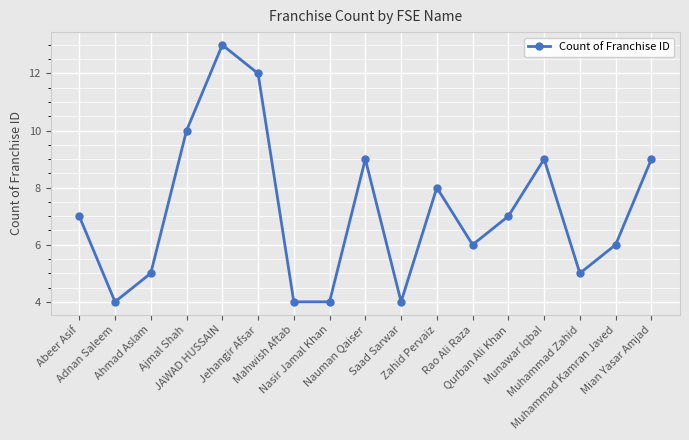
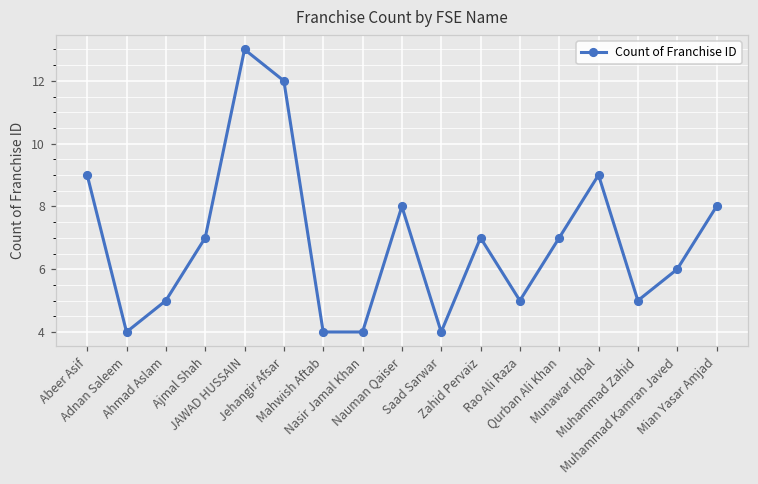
  {
-   "Abeer Asif": 7,
+   "Abeer Asif": 9,
    "Adnan Saleem": 4,
    "Ahmad Aslam": 5,
-   "Ajmal Shah": 10,
+   "Ajmal Shah": 7,
    "JAWAD HUSSAIN": 13,
    "Jehangir Afsar": 12,
    "Mahwish Aftab": 4,
    "Nasir Jamal Khan": 4,
-   "Nauman Qaiser": 9,
+   "Nauman Qaiser": 8,
    "Saad Sarwar": 4,
-   "Zahid Pervaiz": 8,
-   "Rao Ali Raza": 6,
+   "Zahid Pervaiz": 7,
+   "Rao Ali Raza": 5,
    "Qurban Ali Khan": 7,
    "Munawar Iqbal": 9,
    "Muhammad Zahid": 5,
    "Muhammad Kamran Javed": 6,
-   "Mian Yasar Amjad": 9
+   "Mian Yasar Amjad": 8
  }
